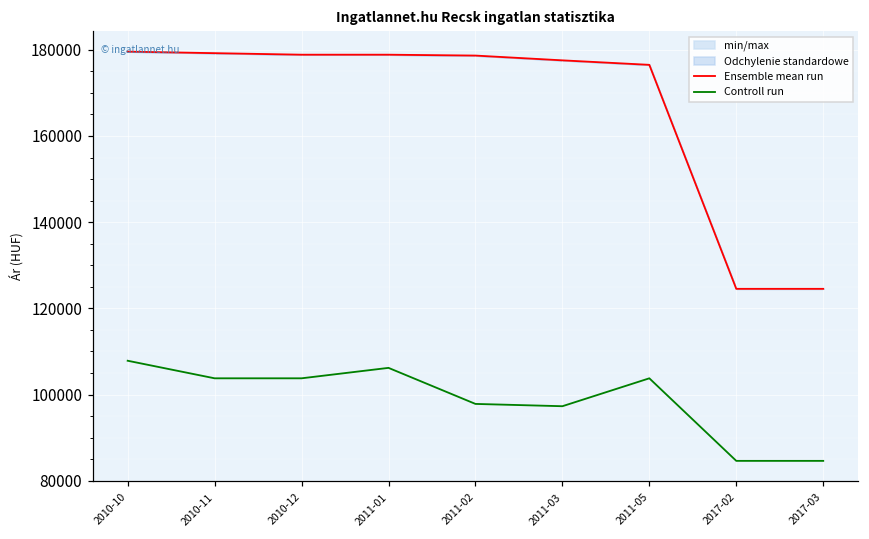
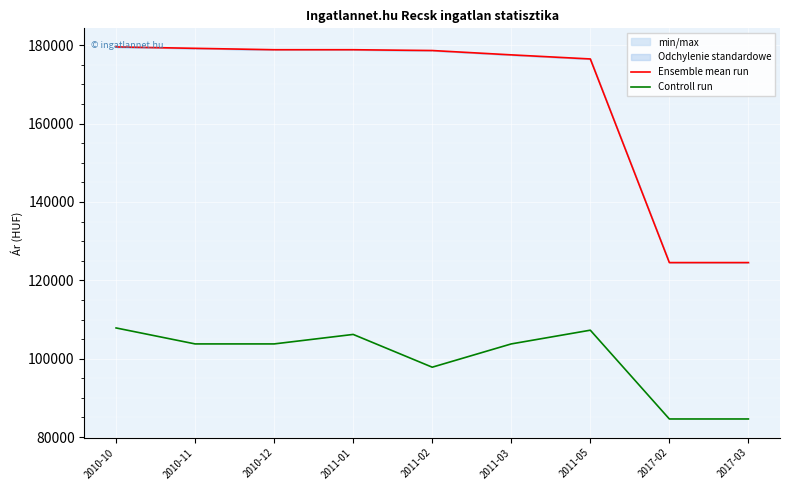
  {
    "Controll run": {
      "2010-10": 108000,
      "2010-11": 104000,
      "2010-12": 104000,
      "2011-01": 106000,
      "2011-02": 98000,
-     "2011-03": 97000,
-     "2011-05": 104000,
+     "2011-03": 104000,
+     "2011-05": 107000,
      "2017-02": 85000,
      "2017-03": 85000
    }
  }
